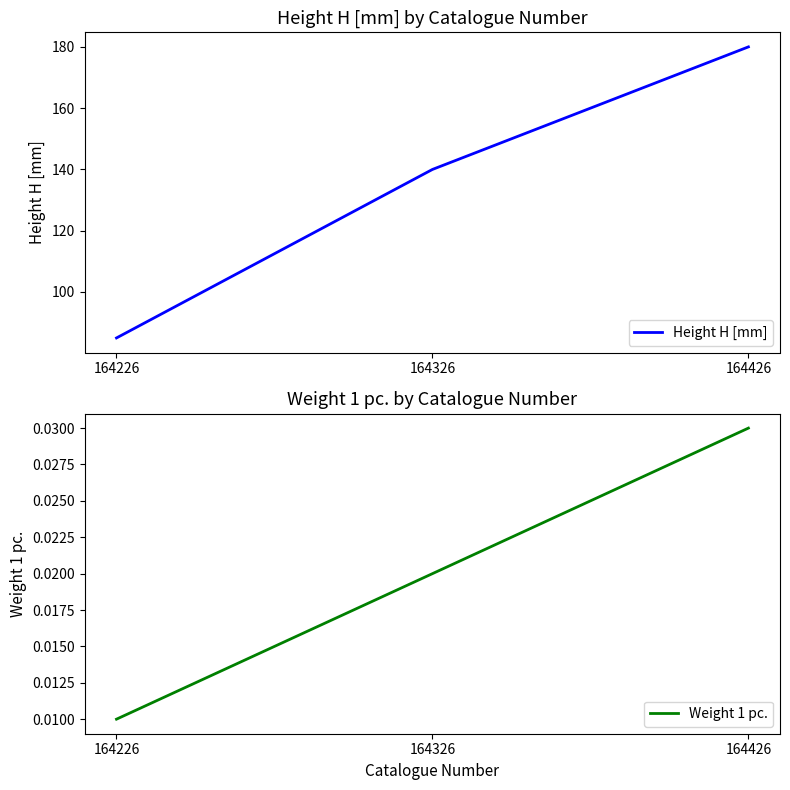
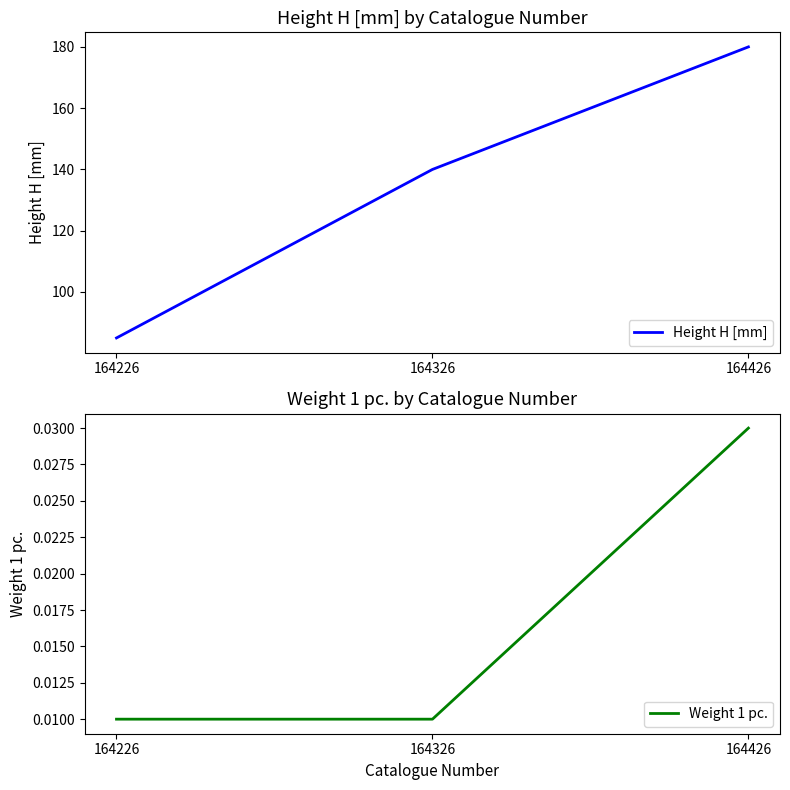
  {
    "Height H [mm] by Catalogue Number": {
      "164226": 85,
      "164326": 140,
      "164426": 180
    },
    "Weight 1 pc. by Catalogue Number": {
      "164226": 0.01,
-     "164326": 0.02,
+     "164326": 0.01,
      "164426": 0.03
    }
  }
